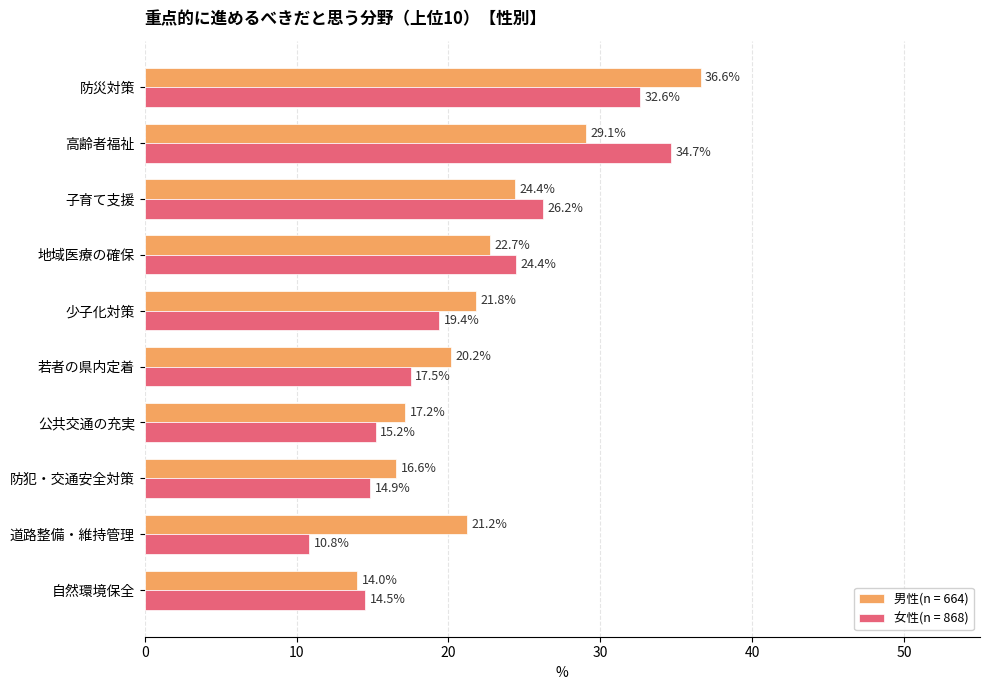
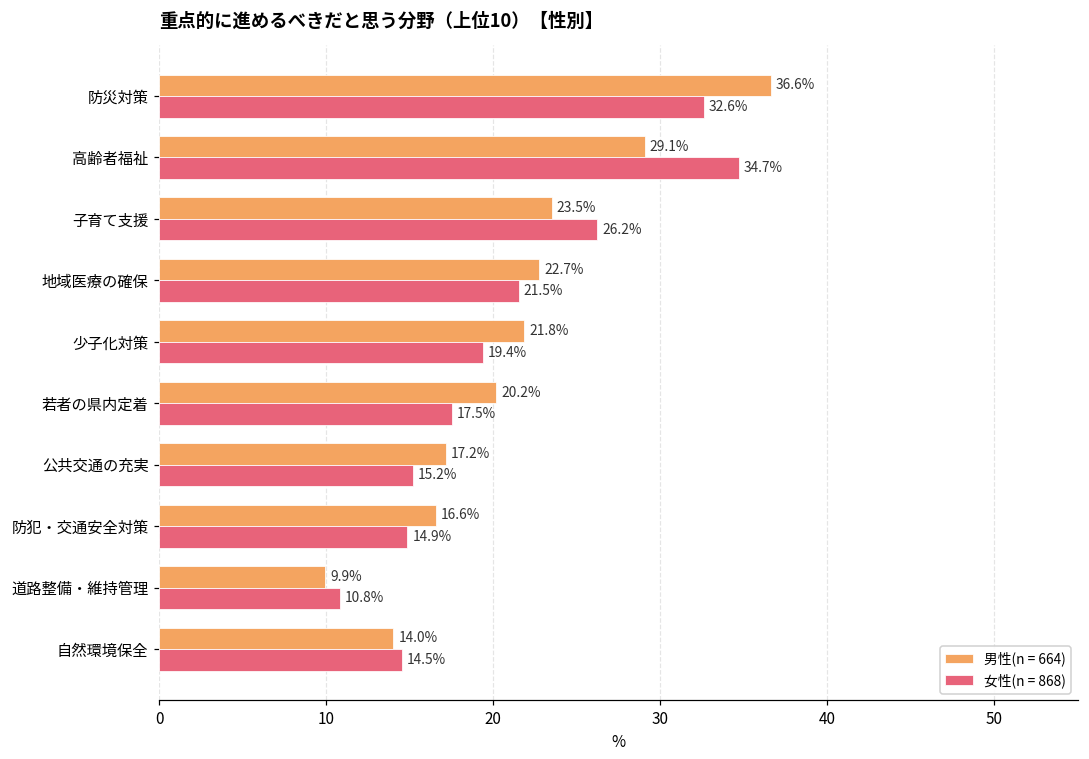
  {
    "男性(n = 664)": {
      "防災対策": "36.6%",
      "高齢者福祉": "29.1%",
-     "子育て支援": "24.4%",
+     "子育て支援": "23.5%",
      "地域医療の確保": "22.7%",
      "少子化対策": "21.8%",
      "若者の県内定着": "20.2%",
      "公共交通の充実": "17.2%",
      "防犯・交通安全対策": "16.6%",
-     "道路整備・維持管理": "21.2%",
+     "道路整備・維持管理": "9.9%",
      "自然環境保全": "14.0%"
    },
    "女性(n = 868)": {
      "防災対策": "32.6%",
      "高齢者福祉": "34.7%",
      "子育て支援": "26.2%",
-     "地域医療の確保": "24.4%",
+     "地域医療の確保": "21.5%",
      "少子化対策": "19.4%",
      "若者の県内定着": "17.5%",
      "公共交通の充実": "15.2%",
      "防犯・交通安全対策": "14.9%",
      "道路整備・維持管理": "10.8%",
      "自然環境保全": "14.5%"
    }
  }
